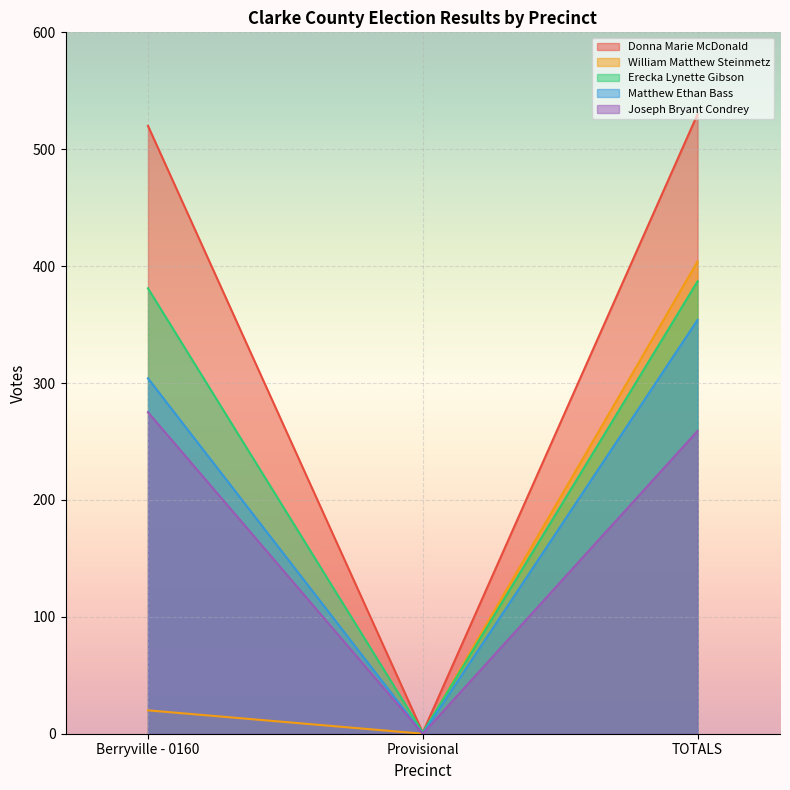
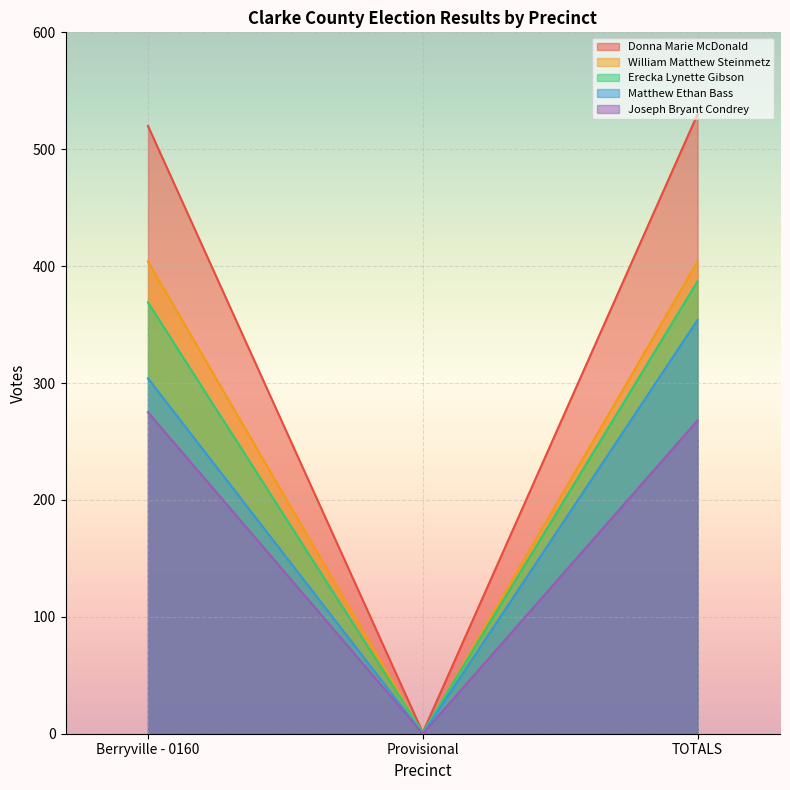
  {
    "Donna Marie McDonald": {
      "Berryville - 0160": 520
    },
    "William Matthew Steinmetz": {
-     "Berryville - 0160": 20,
+     "Berryville - 0160": 404,
      "TOTALS": 404
    },
    "Erecka Lynette Gibson": {
-     "Berryville - 0160": 381,
+     "Berryville - 0160": 369,
      "TOTALS": 387
    },
    "Matthew Ethan Bass": {
      "Berryville - 0160": 304,
      "TOTALS": 354
    },
    "Joseph Bryant Condrey": {
      "Berryville - 0160": 275,
-     "TOTALS": 259
+     "TOTALS": 268
    }
  }
